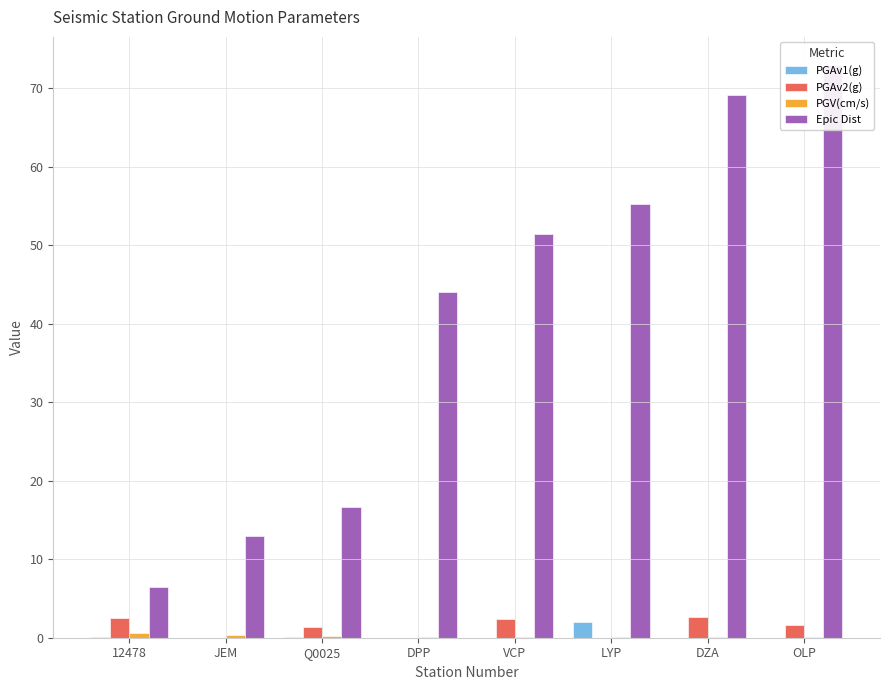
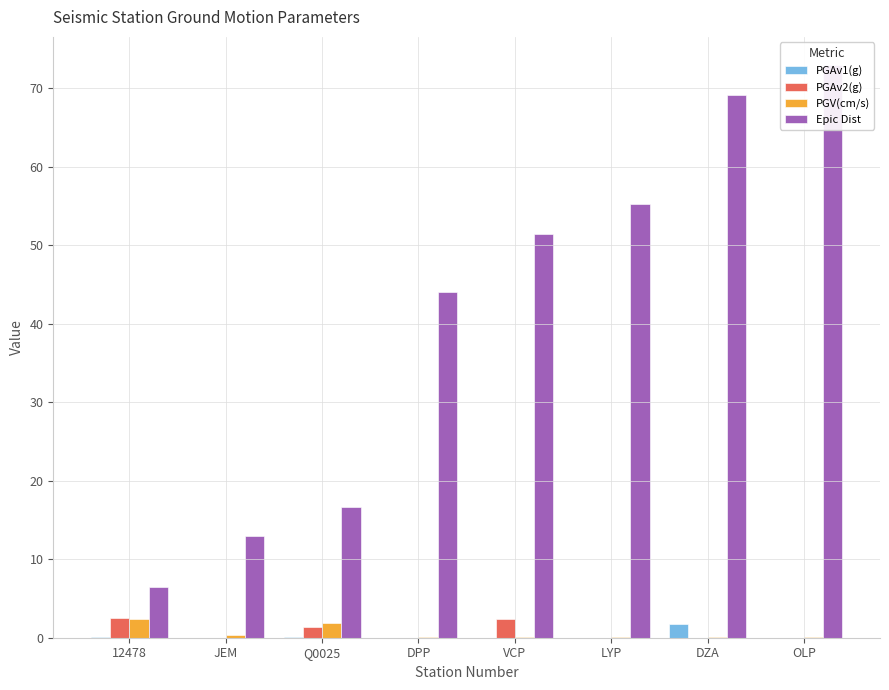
  {
    "PGAv1(g)": {
-     "LYP": 2,
-     "DZA": 0
+     "LYP": 0,
+     "DZA": 2
    },
    "PGAv2(g)": {
      "12478": 3,
      "Q0025": 1,
      "VCP": 2,
-     "DZA": 3,
-     "OLP": 2
+     "DZA": 0,
+     "OLP": 0
    },
    "PGV(cm/s)": {
-     "12478": 1,
+     "12478": 2,
      "JEM": 0,
-     "Q0025": 0
+     "Q0025": 2
    },
    "Epic Dist": {
      "12478": 7,
      "JEM": 13,
      "Q0025": 17,
      "DPP": 44,
      "VCP": 51,
      "LYP": 55,
      "DZA": 69
    }
  }
